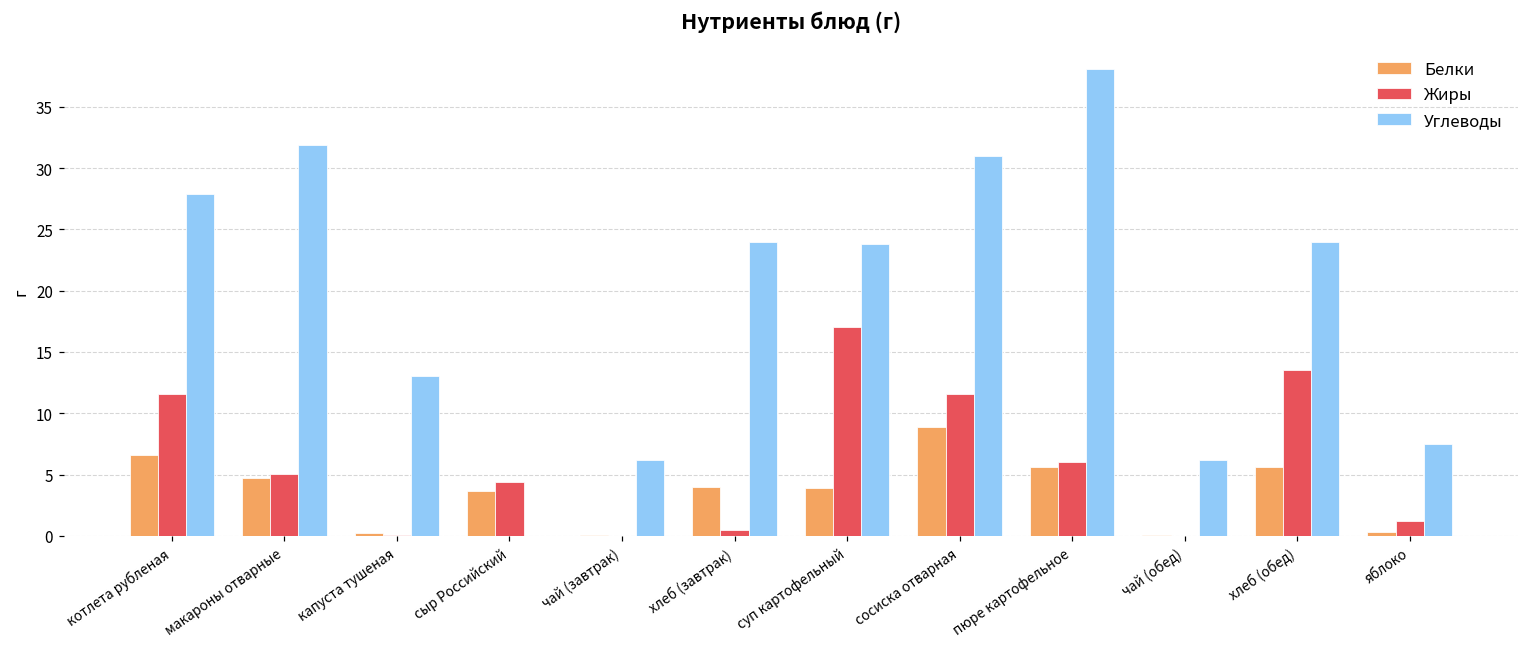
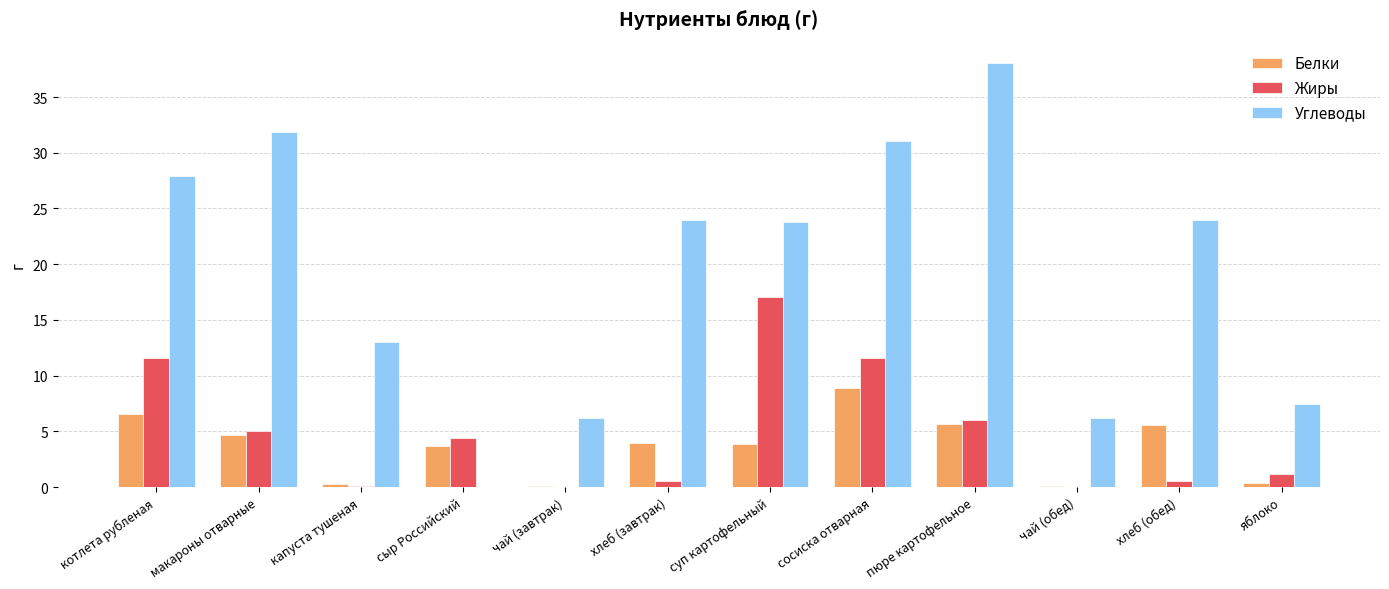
  {
    "Белки": {
      "котлета рубленая": 6.6,
      "макароны отварные": 4.7,
      "капуста тушеная": 0.3,
      "сыр Российский": 3.6,
      "хлеб (завтрак)": 4.0,
      "суп картофельный": 3.9,
      "сосиска отварная": 8.9,
      "пюре картофельное": 5.6,
      "хлеб (обед)": 5.6,
      "яблоко": 0.4
    },
    "Жиры": {
      "котлета рубленая": 11.6,
      "макароны отварные": 5.1,
      "сыр Российский": 4.4,
      "хлеб (завтрак)": 0.5,
      "суп картофельный": 17.1,
      "сосиска отварная": 11.6,
      "пюре картофельное": 6.1,
-     "хлеб (обед)": 13.5,
+     "хлеб (обед)": 0.5,
      "яблоко": 1.2
    },
    "Углеводы": {
      "котлета рубленая": 27.9,
      "макароны отварные": 31.9,
      "капуста тушеная": 13.0,
      "сыр Российский": 0.0,
      "чай (завтрак)": 6.2,
      "хлеб (завтрак)": 24.0,
      "суп картофельный": 23.8,
      "сосиска отварная": 31.0,
      "пюре картофельное": 38.1,
      "чай (обед)": 6.2,
      "хлеб (обед)": 24.0,
      "яблоко": 7.5
    }
  }
